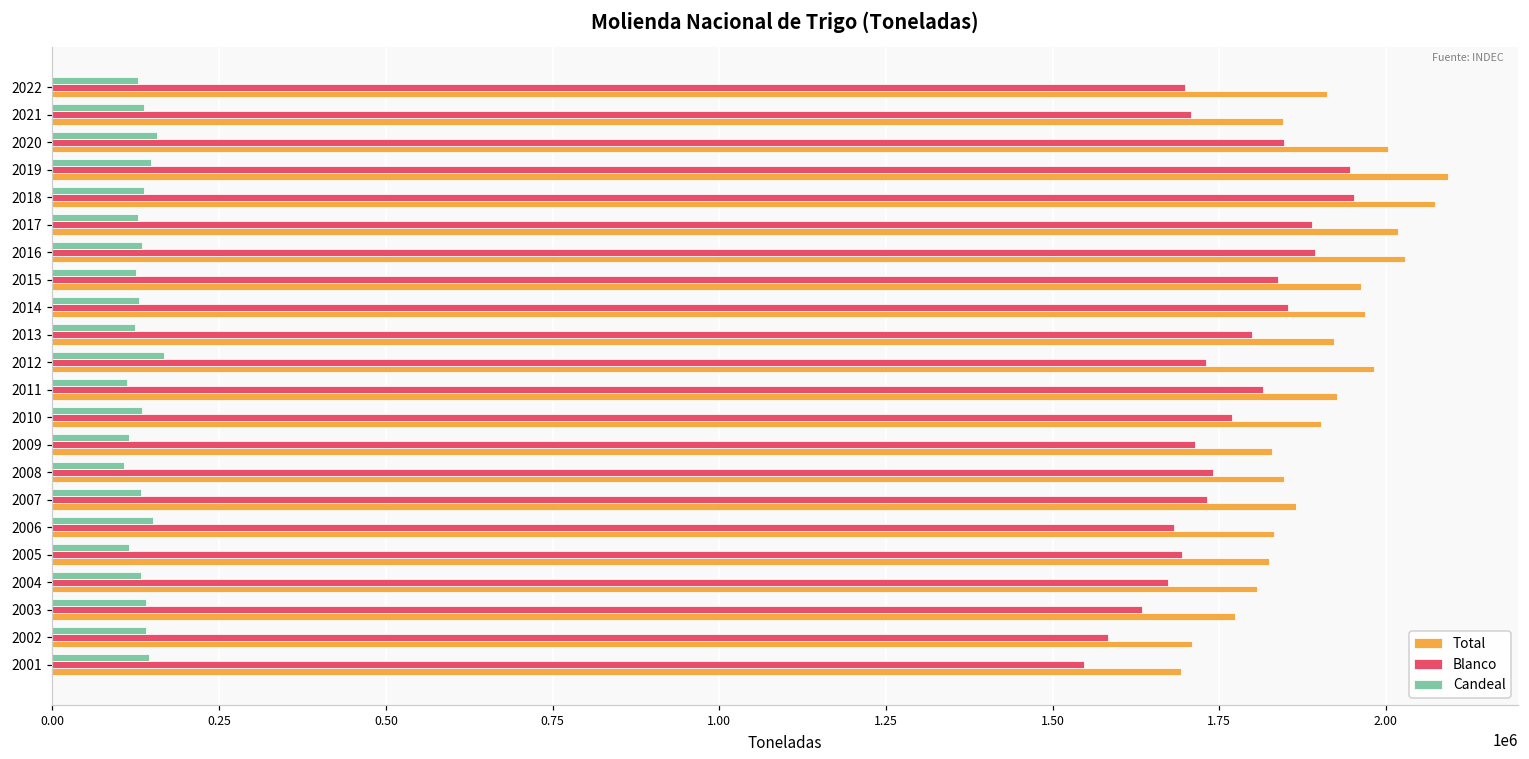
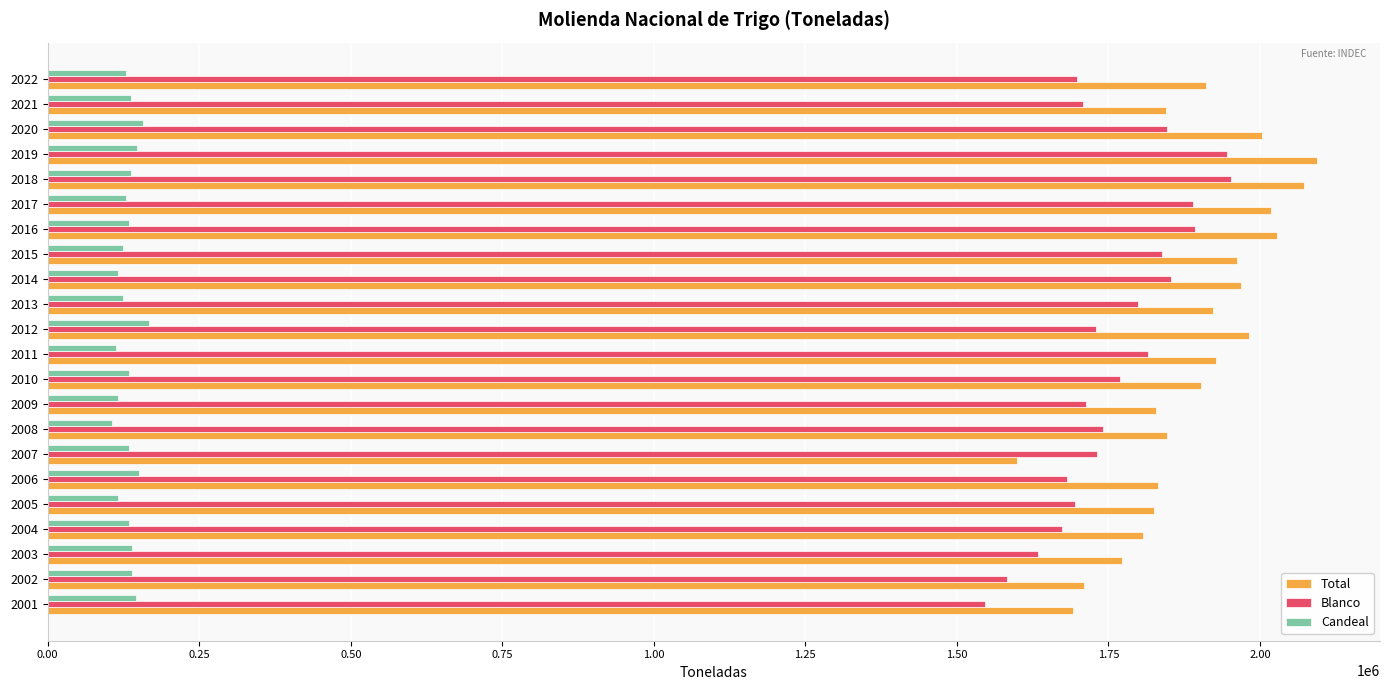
  {
    "Total": {
      "2022": 1910000,
      "2021": 1850000,
      "2020": 2000000,
      "2019": 2090000,
      "2018": 2070000,
      "2017": 2020000,
      "2016": 2030000,
      "2015": 1960000,
      "2014": 1970000,
      "2013": 1920000,
      "2012": 1980000,
      "2011": 1930000,
      "2010": 1900000,
      "2009": 1830000,
      "2008": 1850000,
-     "2007": 1860000,
+     "2007": 1600000,
      "2006": 1830000,
      "2005": 1820000,
      "2004": 1810000,
      "2003": 1770000,
      "2002": 1710000,
      "2001": 1690000
    },
    "Blanco": {
      "2022": 1700000,
      "2021": 1710000,
      "2020": 1850000,
      "2019": 1950000,
      "2018": 1950000,
      "2017": 1890000,
      "2016": 1890000,
      "2015": 1840000,
      "2014": 1850000,
      "2013": 1800000,
      "2012": 1730000,
      "2011": 1810000,
      "2010": 1770000,
      "2009": 1710000,
      "2008": 1740000,
      "2007": 1730000,
      "2006": 1680000,
      "2005": 1690000,
      "2004": 1670000,
      "2003": 1630000,
      "2002": 1580000,
      "2001": 1550000
    },
    "Candeal": {
      "2022": 130000,
      "2021": 140000,
      "2020": 160000,
      "2019": 150000,
      "2018": 140000,
      "2017": 130000,
      "2016": 130000,
      "2015": 120000,
-     "2014": 130000,
+     "2014": 120000,
      "2013": 120000,
      "2012": 170000,
      "2011": 110000,
      "2010": 130000,
      "2009": 120000,
      "2008": 110000,
      "2007": 130000,
      "2006": 150000,
      "2005": 120000,
      "2004": 130000,
      "2003": 140000,
      "2002": 140000,
      "2001": 150000
    }
  }
